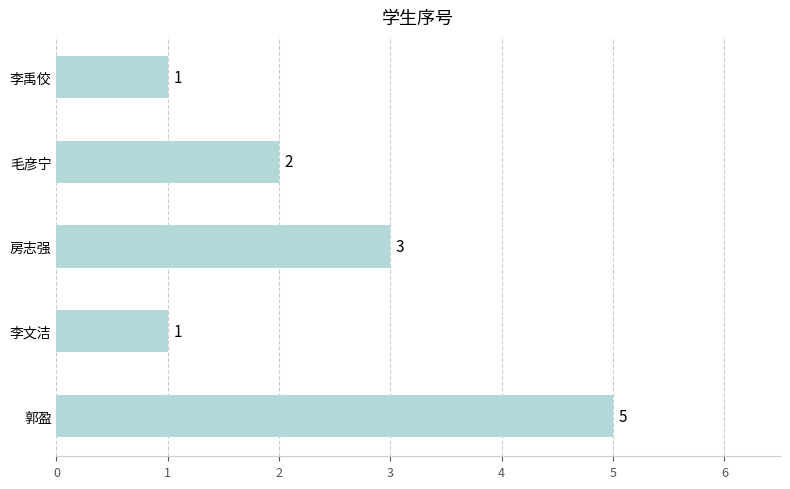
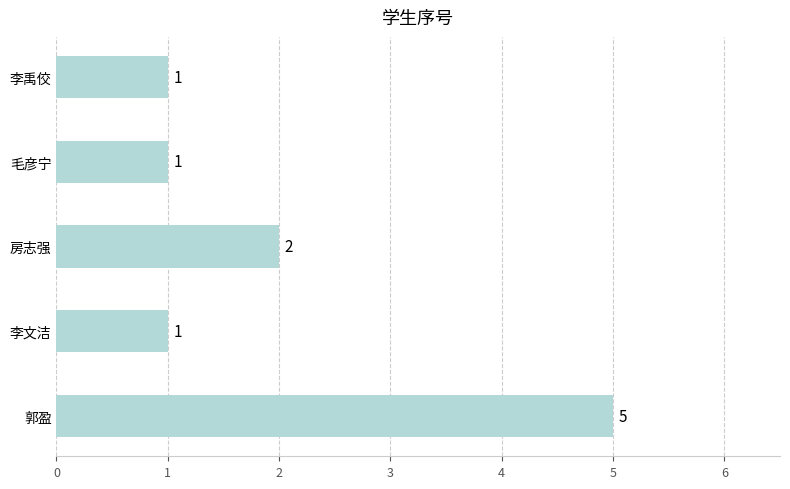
  {
    "李禹佼": 1,
-   "毛彦宁": 2,
-   "房志强": 3,
+   "毛彦宁": 1,
+   "房志强": 2,
    "李文洁": 1,
    "郭盈": 5
  }
